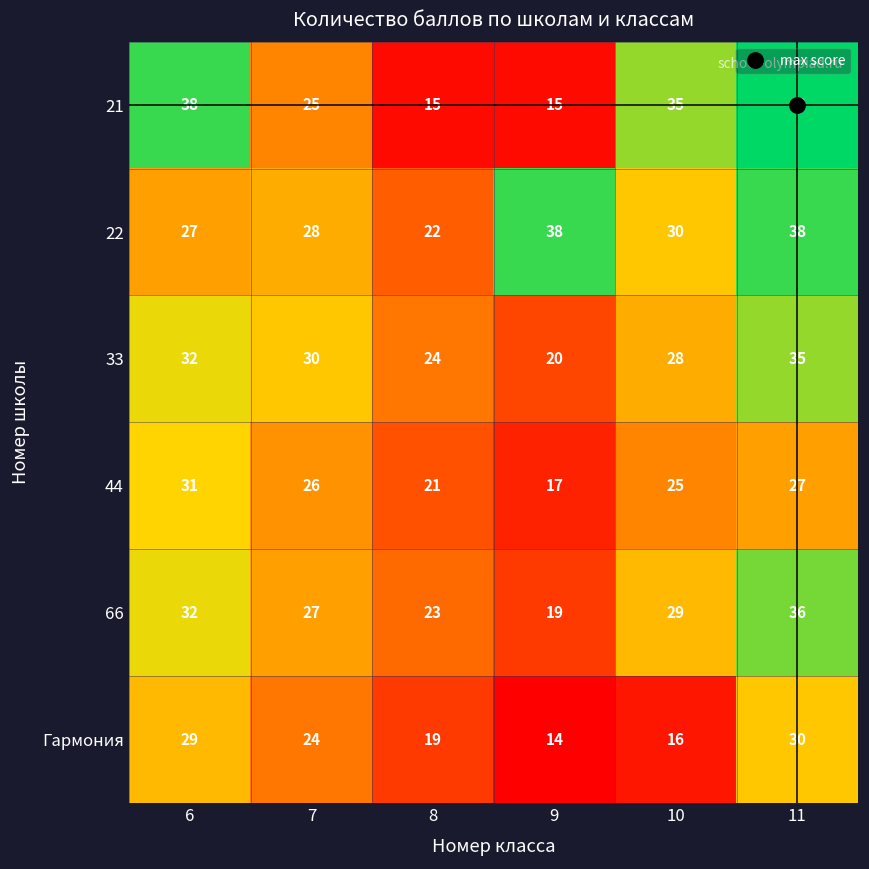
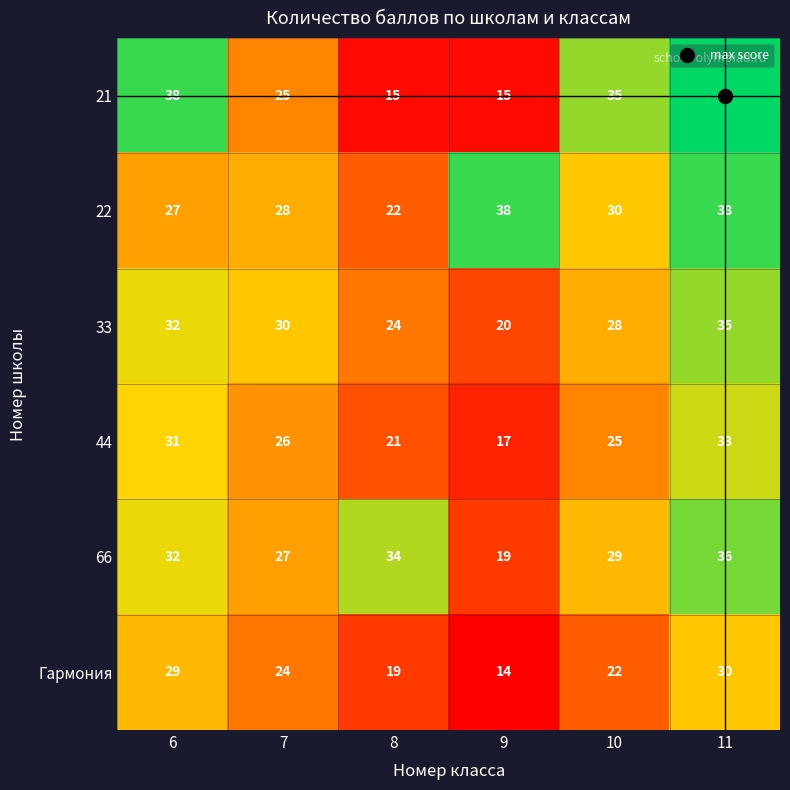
  {
    "21": {
      "6": 38,
      "7": 25,
      "8": 15,
      "9": 15,
      "10": 35
    },
    "22": {
      "6": 27,
      "7": 28,
      "8": 22,
      "9": 38,
      "10": 30,
      "11": 38
    },
    "33": {
      "6": 32,
      "7": 30,
      "8": 24,
      "9": 20,
      "10": 28,
      "11": 35
    },
    "44": {
      "6": 31,
      "7": 26,
      "8": 21,
      "9": 17,
      "10": 25,
-     "11": 27
+     "11": 33
    },
    "66": {
      "6": 32,
      "7": 27,
-     "8": 23,
+     "8": 34,
      "9": 19,
      "10": 29,
      "11": 36
    },
    "Гармония": {
      "6": 29,
      "7": 24,
      "8": 19,
      "9": 14,
-     "10": 16,
+     "10": 22,
      "11": 30
    }
  }
